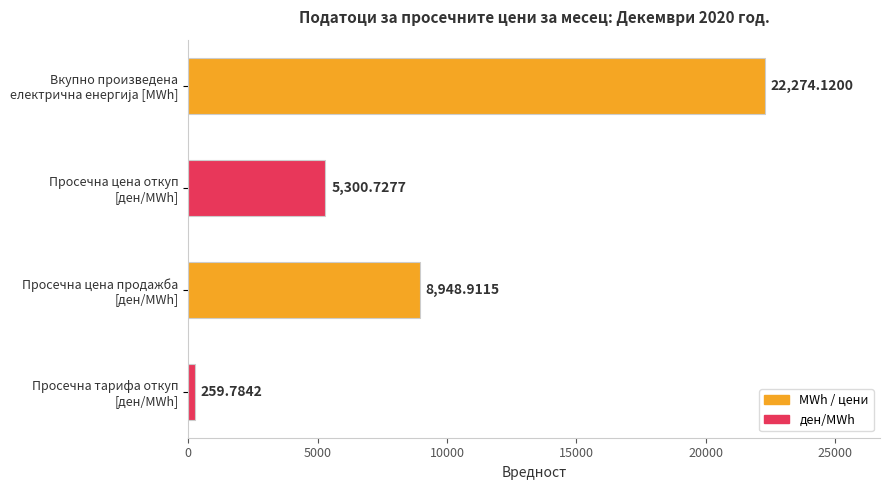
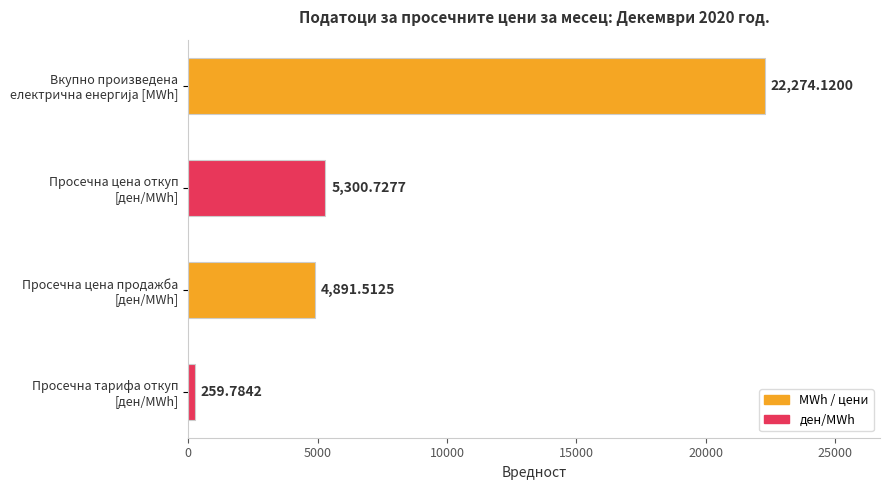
  {
    "Вкупно произведена електрична енергија [MWh]": "22,274.1200",
    "Просечна цена откуп [ден/MWh]": "5,300.7277",
-   "Просечна цена продажба [ден/MWh]": "8,948.9115",
+   "Просечна цена продажба [ден/MWh]": "4,891.5125",
    "Просечна тарифа откуп [ден/MWh]": "259.7842"
  }
